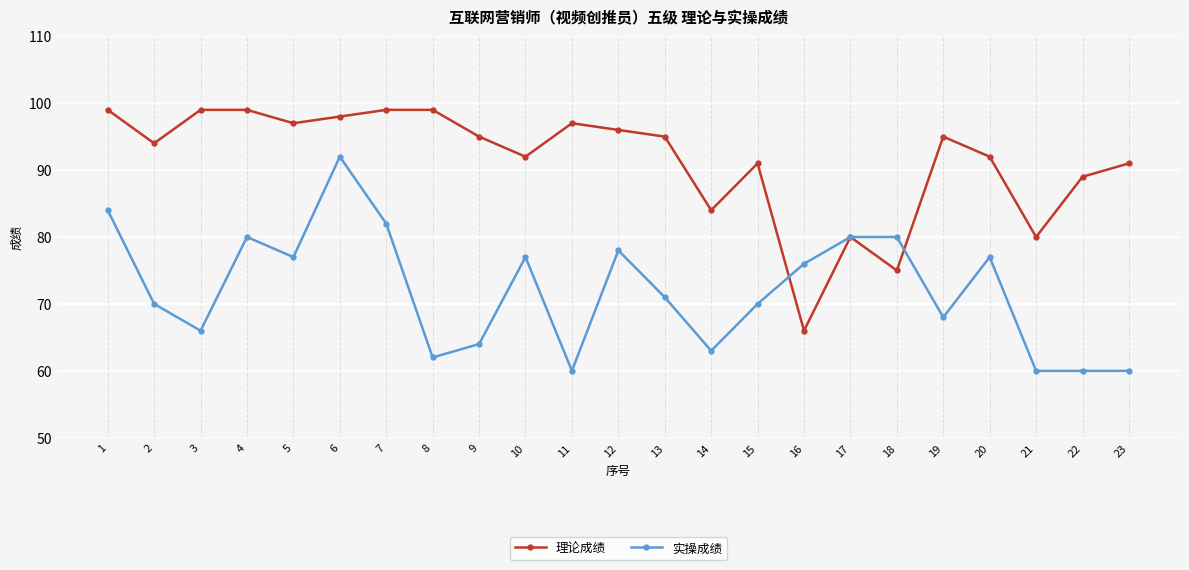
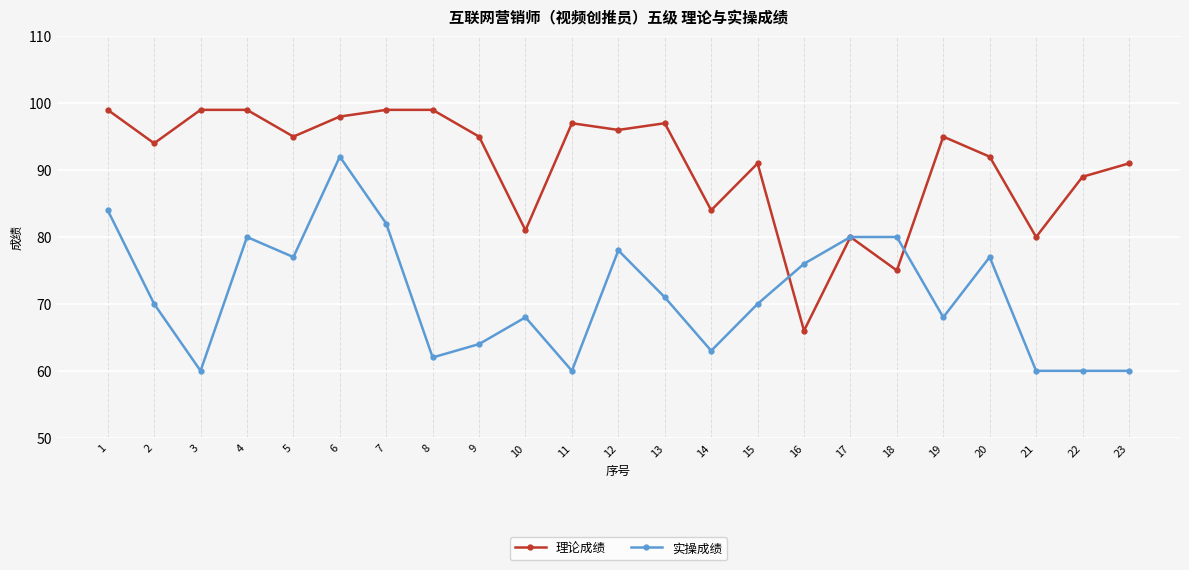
  {
    "理论成绩": {
      "1": 99,
      "2": 94,
      "3": 99,
      "4": 99,
-     "5": 97,
+     "5": 95,
      "6": 98,
      "7": 99,
      "8": 99,
      "9": 95,
-     "10": 92,
+     "10": 81,
      "11": 97,
      "12": 96,
-     "13": 95,
+     "13": 97,
      "14": 84,
      "15": 91,
      "16": 66,
      "18": 75,
      "19": 95,
      "20": 92,
      "21": 80,
      "22": 89,
      "23": 91
    },
    "实操成绩": {
      "1": 84,
      "2": 70,
-     "3": 66,
+     "3": 60,
      "4": 80,
      "5": 77,
      "6": 92,
      "7": 82,
      "8": 62,
      "9": 64,
-     "10": 77,
+     "10": 68,
      "11": 60,
      "12": 78,
      "13": 71,
      "14": 63,
      "15": 70,
      "16": 76,
      "18": 80,
      "19": 68,
      "20": 77,
      "21": 60,
      "22": 60,
      "23": 60
    }
  }
